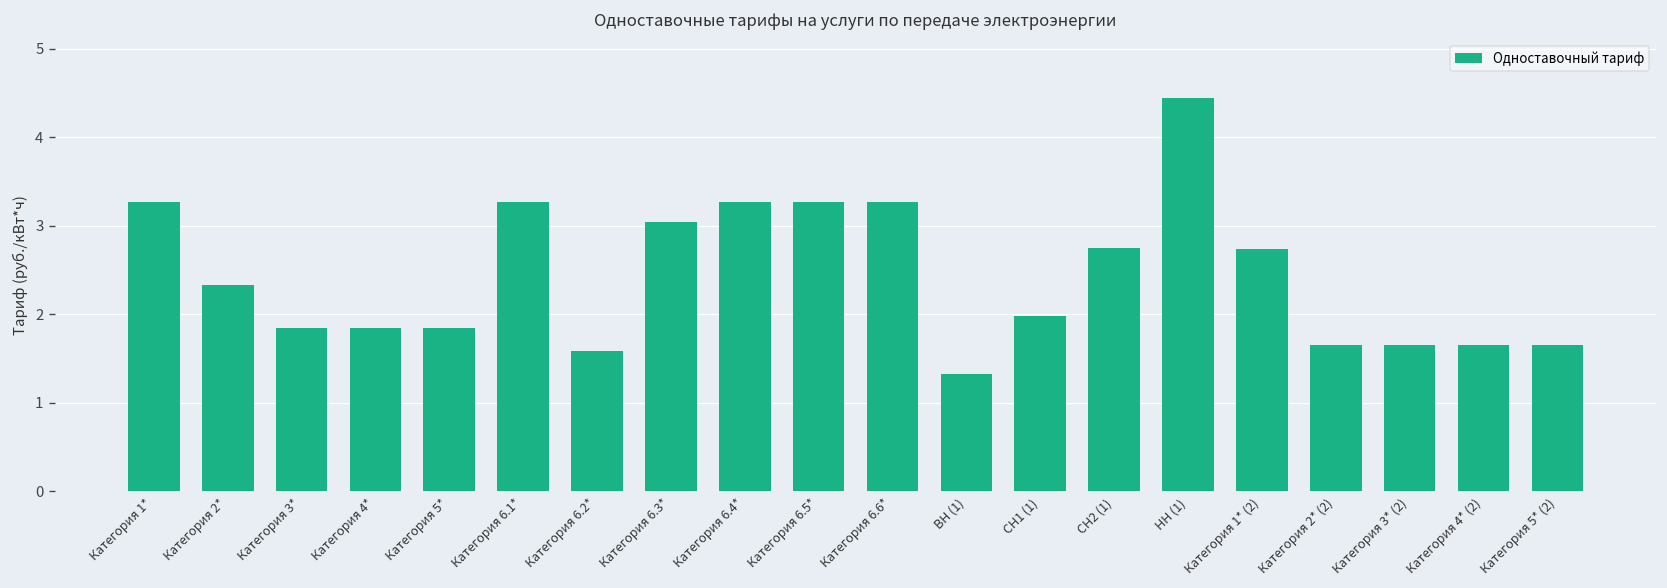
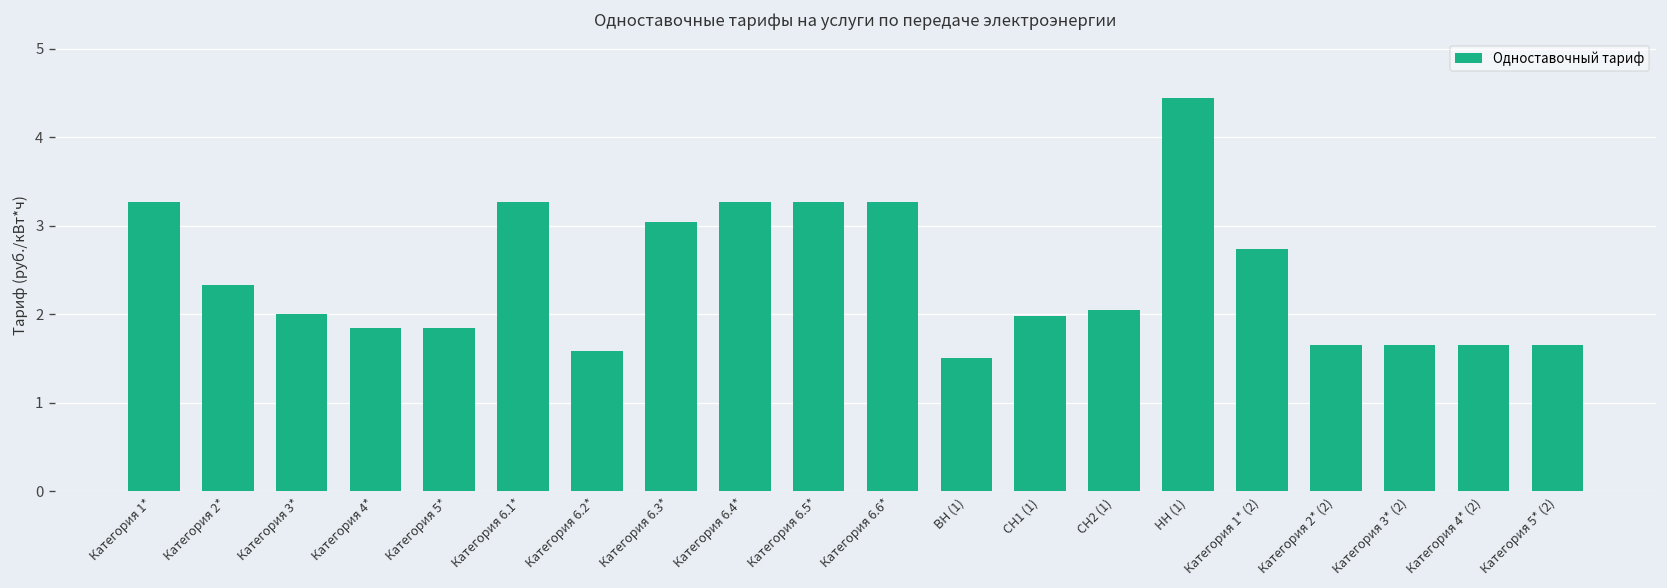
  {
    "Категория 1*": 3.3,
    "Категория 2*": 2.3,
-   "Категория 3*": 1.8,
+   "Категория 3*": 2.0,
    "Категория 4*": 1.8,
    "Категория 5*": 1.8,
    "Категория 6.1*": 3.3,
    "Категория 6.2*": 1.6,
    "Категория 6.3*": 3.0,
    "Категория 6.4*": 3.3,
    "Категория 6.5*": 3.3,
    "Категория 6.6*": 3.3,
-   "ВН (1)": 1.3,
+   "ВН (1)": 1.5,
    "СН1 (1)": 2.0,
-   "СН2 (1)": 2.7,
+   "СН2 (1)": 2.0,
    "НН (1)": 4.4,
    "Категория 1* (2)": 2.7,
    "Категория 2* (2)": 1.7,
    "Категория 3* (2)": 1.7,
    "Категория 4* (2)": 1.7,
    "Категория 5* (2)": 1.7
  }
